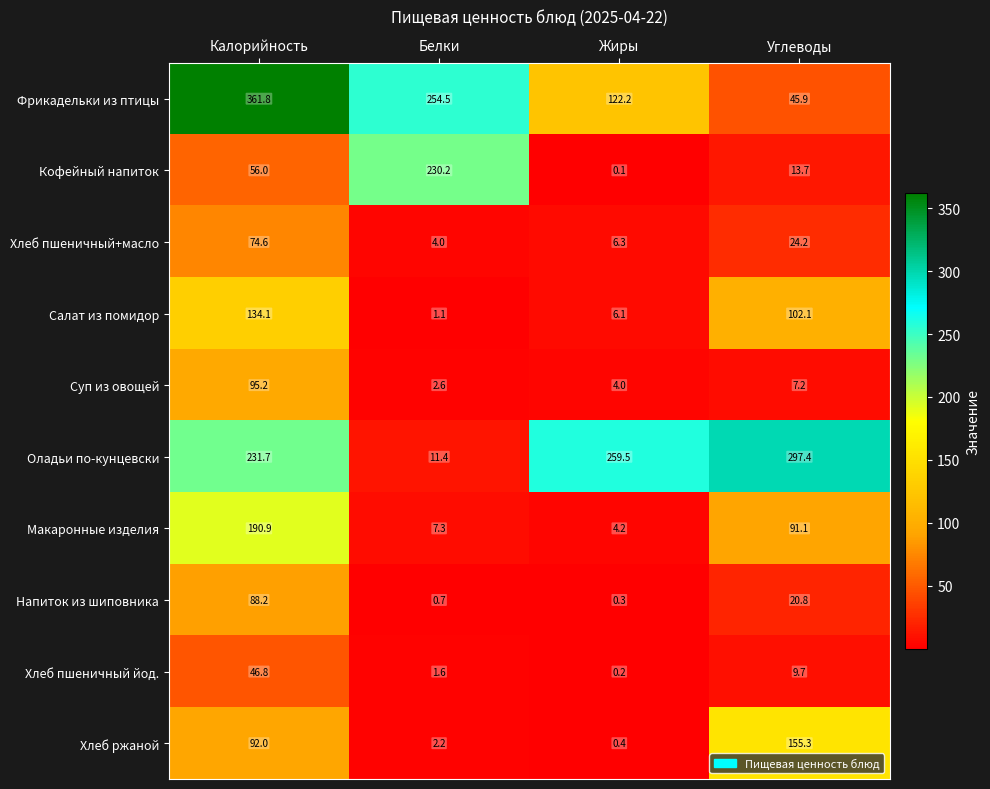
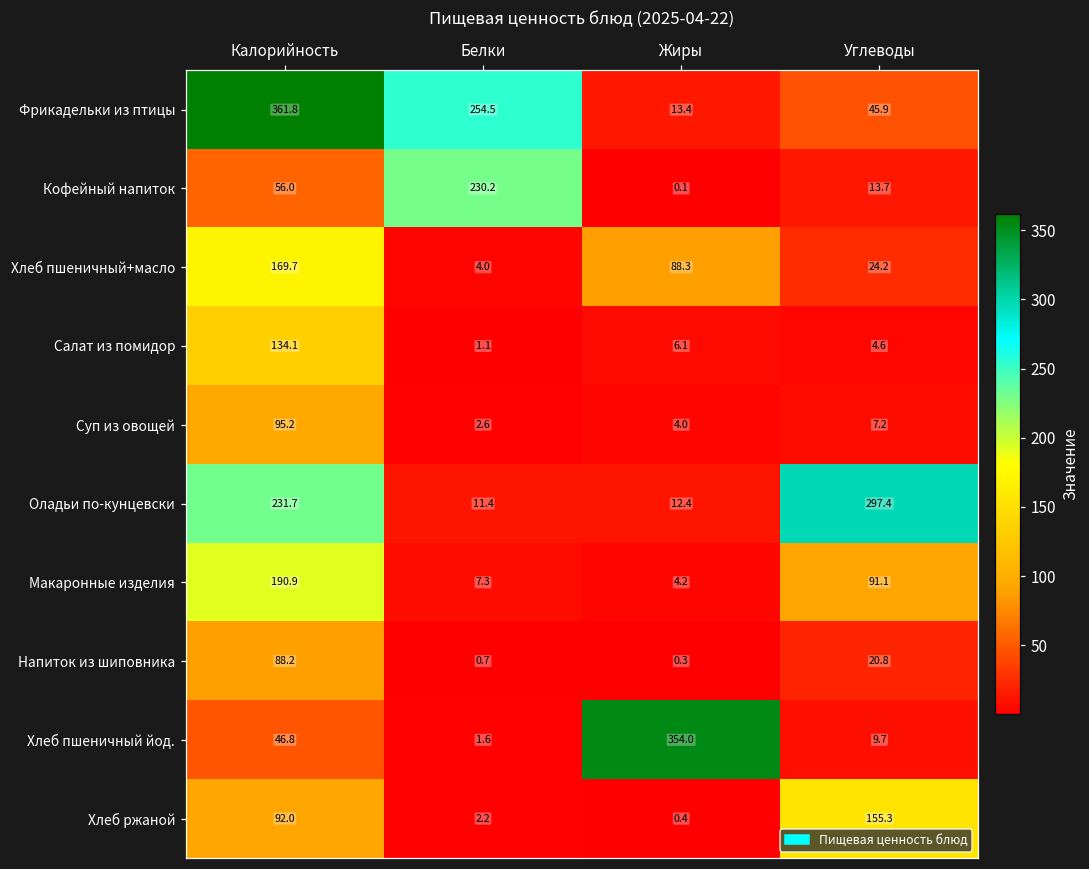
  {
    "Фрикадельки из птицы": {
-     "Жиры": 122.2
+     "Жиры": 13.4
    },
    "Хлеб пшеничный+масло": {
-     "Калорийность": 74.6,
-     "Жиры": 6.3
+     "Калорийность": 169.7,
+     "Жиры": 88.3
    },
    "Салат из помидор": {
-     "Углеводы": 102.1
+     "Углеводы": 4.6
    },
    "Оладьи по-кунцевски": {
-     "Жиры": 259.5
+     "Жиры": 12.4
    },
    "Хлеб пшеничный йод.": {
-     "Жиры": 0.2
+     "Жиры": 354.0
    }
  }
